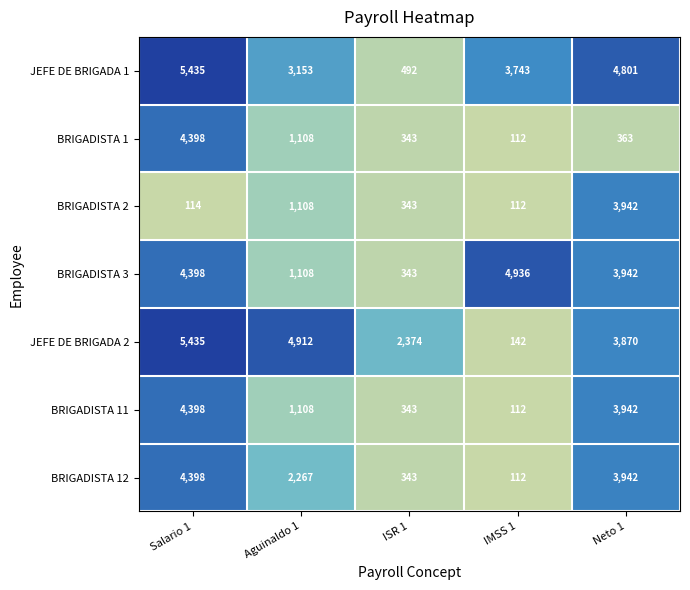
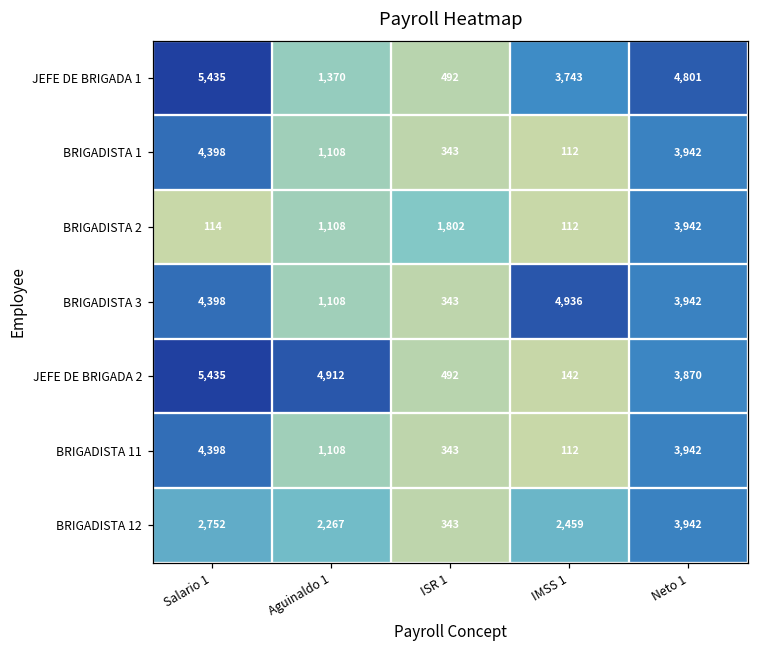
  {
    "JEFE DE BRIGADA 1": {
      "Salario 1": "5,435",
-     "Aguinaldo 1": "3,153",
+     "Aguinaldo 1": "1,370",
      "ISR 1": "492",
      "IMSS 1": "3,743",
      "Neto 1": "4,801"
    },
    "BRIGADISTA 1": {
      "Salario 1": "4,398",
      "Aguinaldo 1": "1,108",
      "ISR 1": "343",
      "IMSS 1": "112",
-     "Neto 1": "363"
+     "Neto 1": "3,942"
    },
    "BRIGADISTA 2": {
      "Salario 1": "114",
      "Aguinaldo 1": "1,108",
-     "ISR 1": "343",
+     "ISR 1": "1,802",
      "IMSS 1": "112",
      "Neto 1": "3,942"
    },
    "BRIGADISTA 3": {
      "Salario 1": "4,398",
      "Aguinaldo 1": "1,108",
      "ISR 1": "343",
      "IMSS 1": "4,936",
      "Neto 1": "3,942"
    },
    "JEFE DE BRIGADA 2": {
      "Salario 1": "5,435",
      "Aguinaldo 1": "4,912",
-     "ISR 1": "2,374",
+     "ISR 1": "492",
      "IMSS 1": "142",
      "Neto 1": "3,870"
    },
    "BRIGADISTA 11": {
      "Salario 1": "4,398",
      "Aguinaldo 1": "1,108",
      "ISR 1": "343",
      "IMSS 1": "112",
      "Neto 1": "3,942"
    },
    "BRIGADISTA 12": {
-     "Salario 1": "4,398",
+     "Salario 1": "2,752",
      "Aguinaldo 1": "2,267",
      "ISR 1": "343",
-     "IMSS 1": "112",
+     "IMSS 1": "2,459",
      "Neto 1": "3,942"
    }
  }
